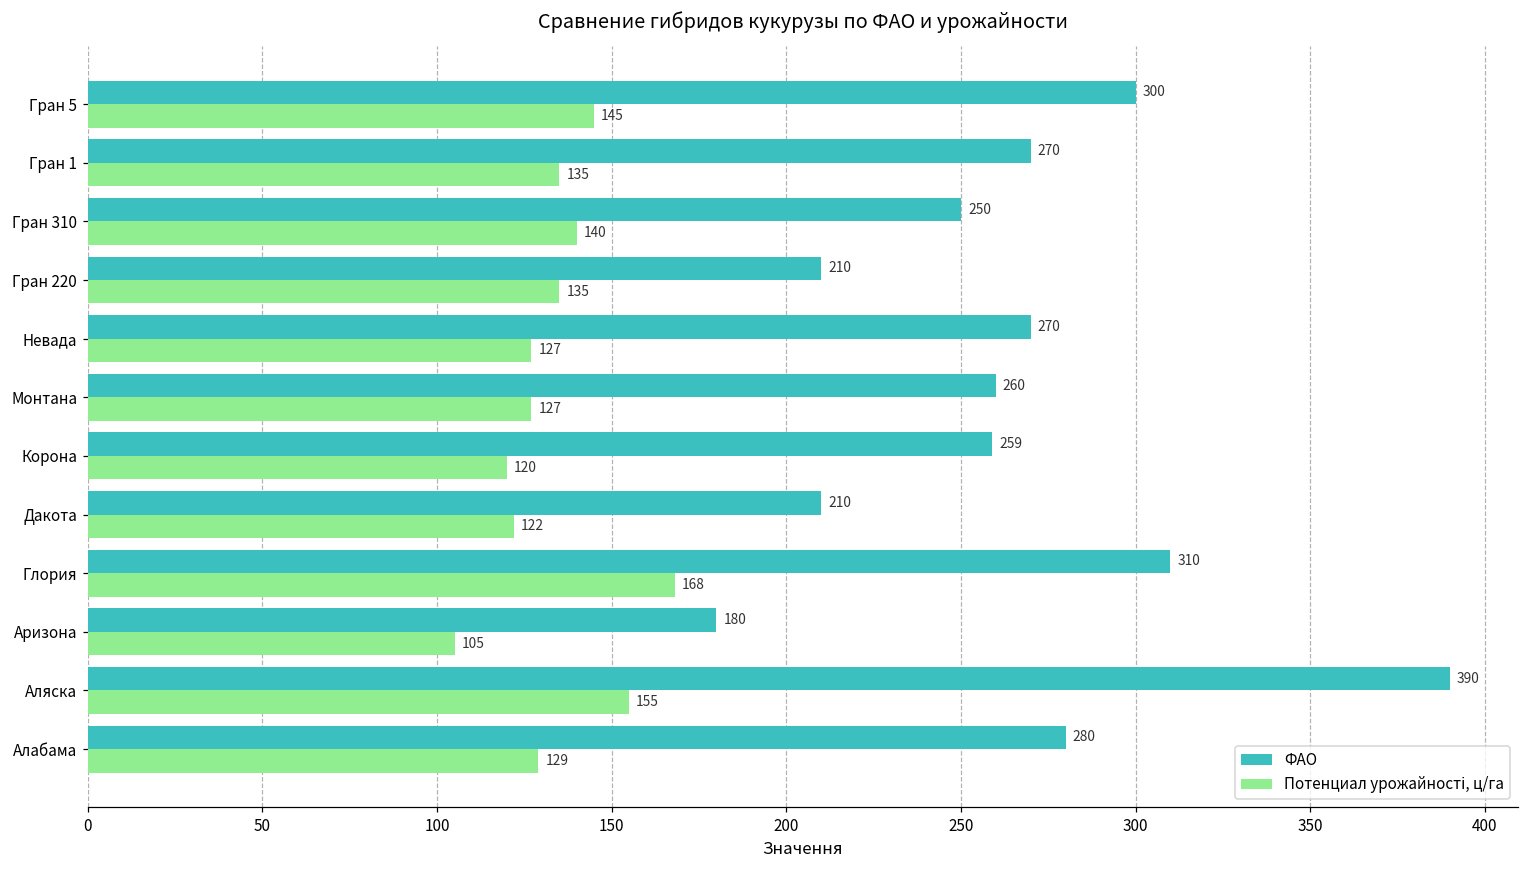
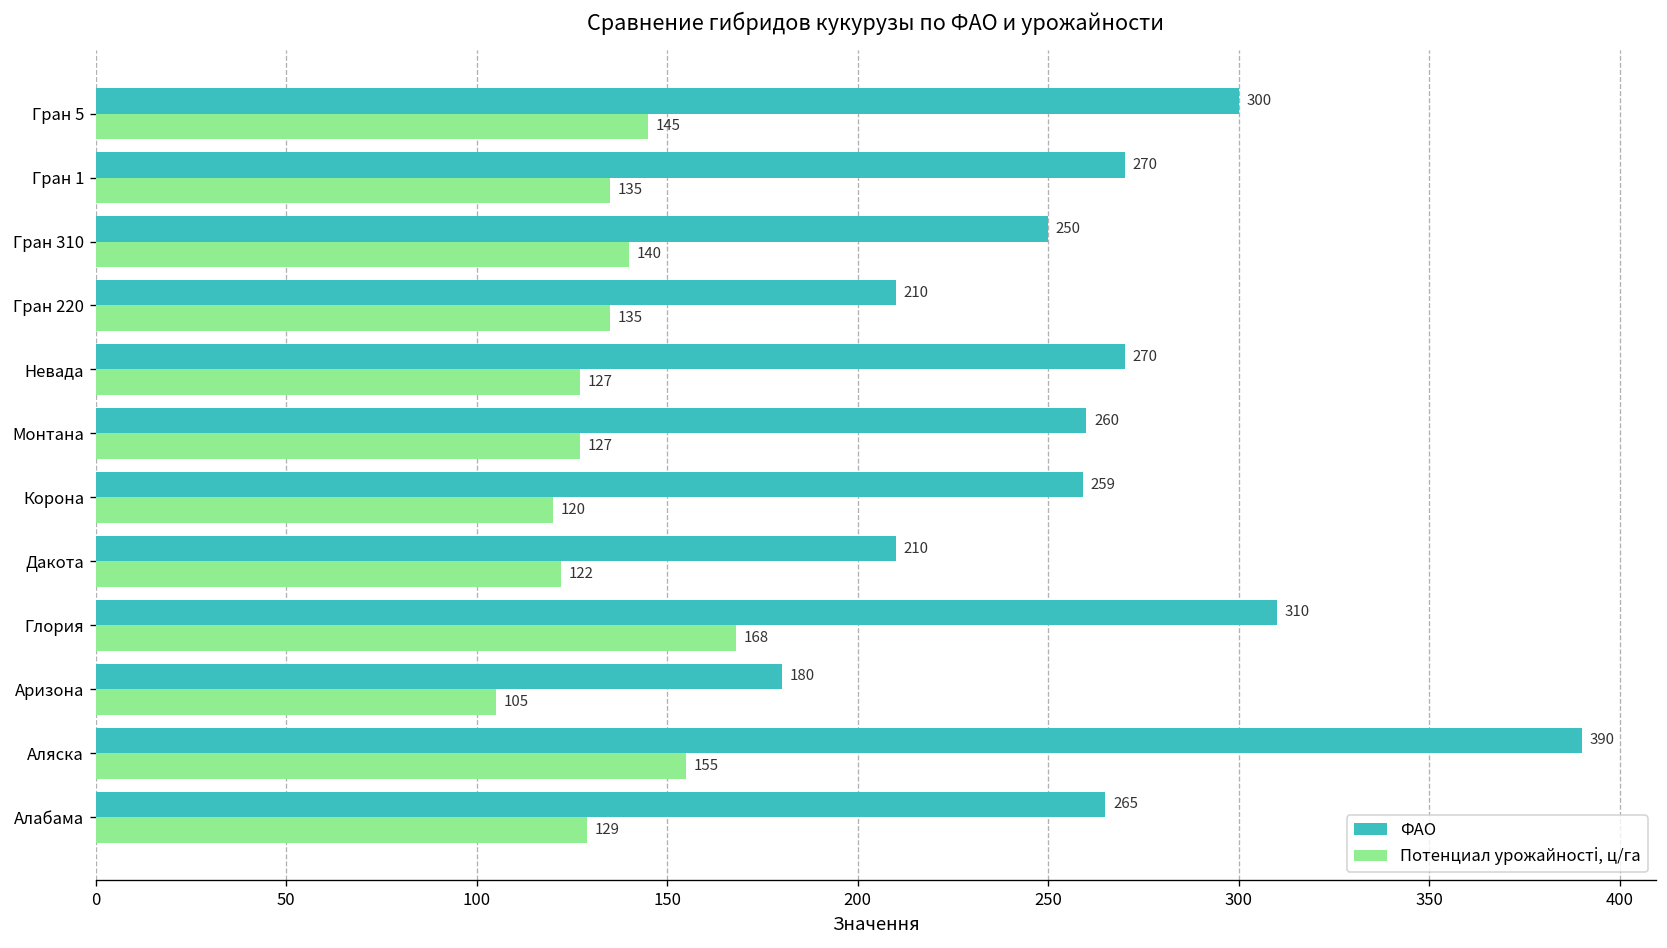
  {
    "ФАО": {
      "Гран 5": 300,
      "Гран 1": 270,
      "Гран 310": 250,
      "Гран 220": 210,
      "Невада": 270,
      "Монтана": 260,
      "Корона": 259,
      "Дакота": 210,
      "Глория": 310,
      "Аризона": 180,
      "Аляска": 390,
-     "Алабама": 280
+     "Алабама": 265
    },
    "Потенциал урожайності, ц/га": {
      "Гран 5": 145,
      "Гран 1": 135,
      "Гран 310": 140,
      "Гран 220": 135,
      "Невада": 127,
      "Монтана": 127,
      "Корона": 120,
      "Дакота": 122,
      "Глория": 168,
      "Аризона": 105,
      "Аляска": 155,
      "Алабама": 129
    }
  }
